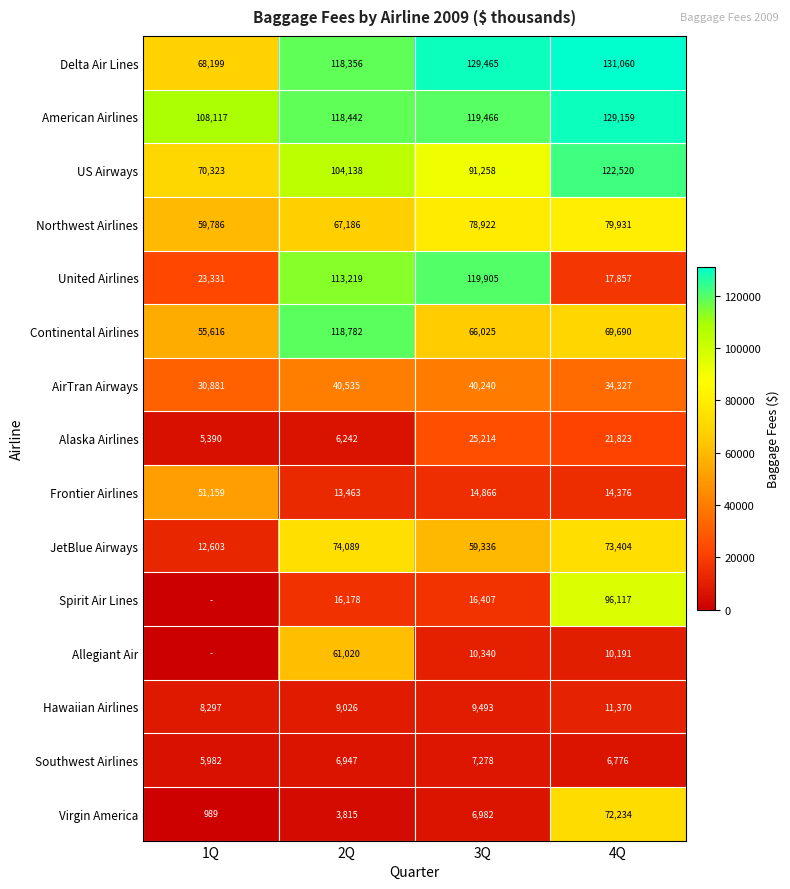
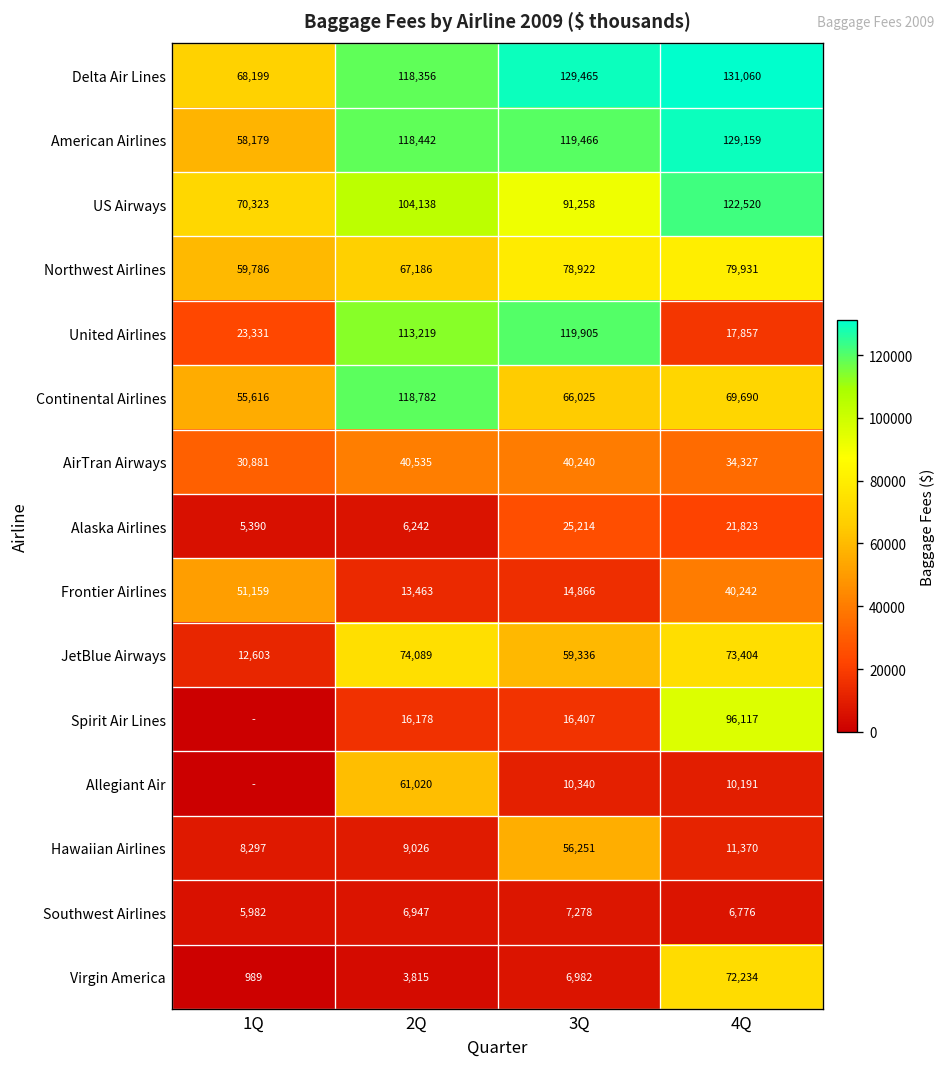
  {
    "Delta Air Lines": {
      "1Q": "68,199",
      "2Q": "118,356",
      "3Q": "129,465",
      "4Q": "131,060"
    },
    "American Airlines": {
-     "1Q": "108,117",
+     "1Q": "58,179",
      "2Q": "118,442",
      "3Q": "119,466",
      "4Q": "129,159"
    },
    "US Airways": {
      "1Q": "70,323",
      "2Q": "104,138",
      "3Q": "91,258",
      "4Q": "122,520"
    },
    "Northwest Airlines": {
      "1Q": "59,786",
      "2Q": "67,186",
      "3Q": "78,922",
      "4Q": "79,931"
    },
    "United Airlines": {
      "1Q": "23,331",
      "2Q": "113,219",
      "3Q": "119,905",
      "4Q": "17,857"
    },
    "Continental Airlines": {
      "1Q": "55,616",
      "2Q": "118,782",
      "3Q": "66,025",
      "4Q": "69,690"
    },
    "AirTran Airways": {
      "1Q": "30,881",
      "2Q": "40,535",
      "3Q": "40,240",
      "4Q": "34,327"
    },
    "Alaska Airlines": {
      "1Q": "5,390",
      "2Q": "6,242",
      "3Q": "25,214",
      "4Q": "21,823"
    },
    "Frontier Airlines": {
      "1Q": "51,159",
      "2Q": "13,463",
      "3Q": "14,866",
-     "4Q": "14,376"
+     "4Q": "40,242"
    },
    "JetBlue Airways": {
      "1Q": "12,603",
      "2Q": "74,089",
      "3Q": "59,336",
      "4Q": "73,404"
    },
    "Spirit Air Lines": {
      "2Q": "16,178",
      "3Q": "16,407",
      "4Q": "96,117"
    },
    "Allegiant Air": {
      "2Q": "61,020",
      "3Q": "10,340",
      "4Q": "10,191"
    },
    "Hawaiian Airlines": {
      "1Q": "8,297",
      "2Q": "9,026",
-     "3Q": "9,493",
+     "3Q": "56,251",
      "4Q": "11,370"
    },
    "Southwest Airlines": {
      "1Q": "5,982",
      "2Q": "6,947",
      "3Q": "7,278",
      "4Q": "6,776"
    },
    "Virgin America": {
      "1Q": "989",
      "2Q": "3,815",
      "3Q": "6,982",
      "4Q": "72,234"
    }
  }
